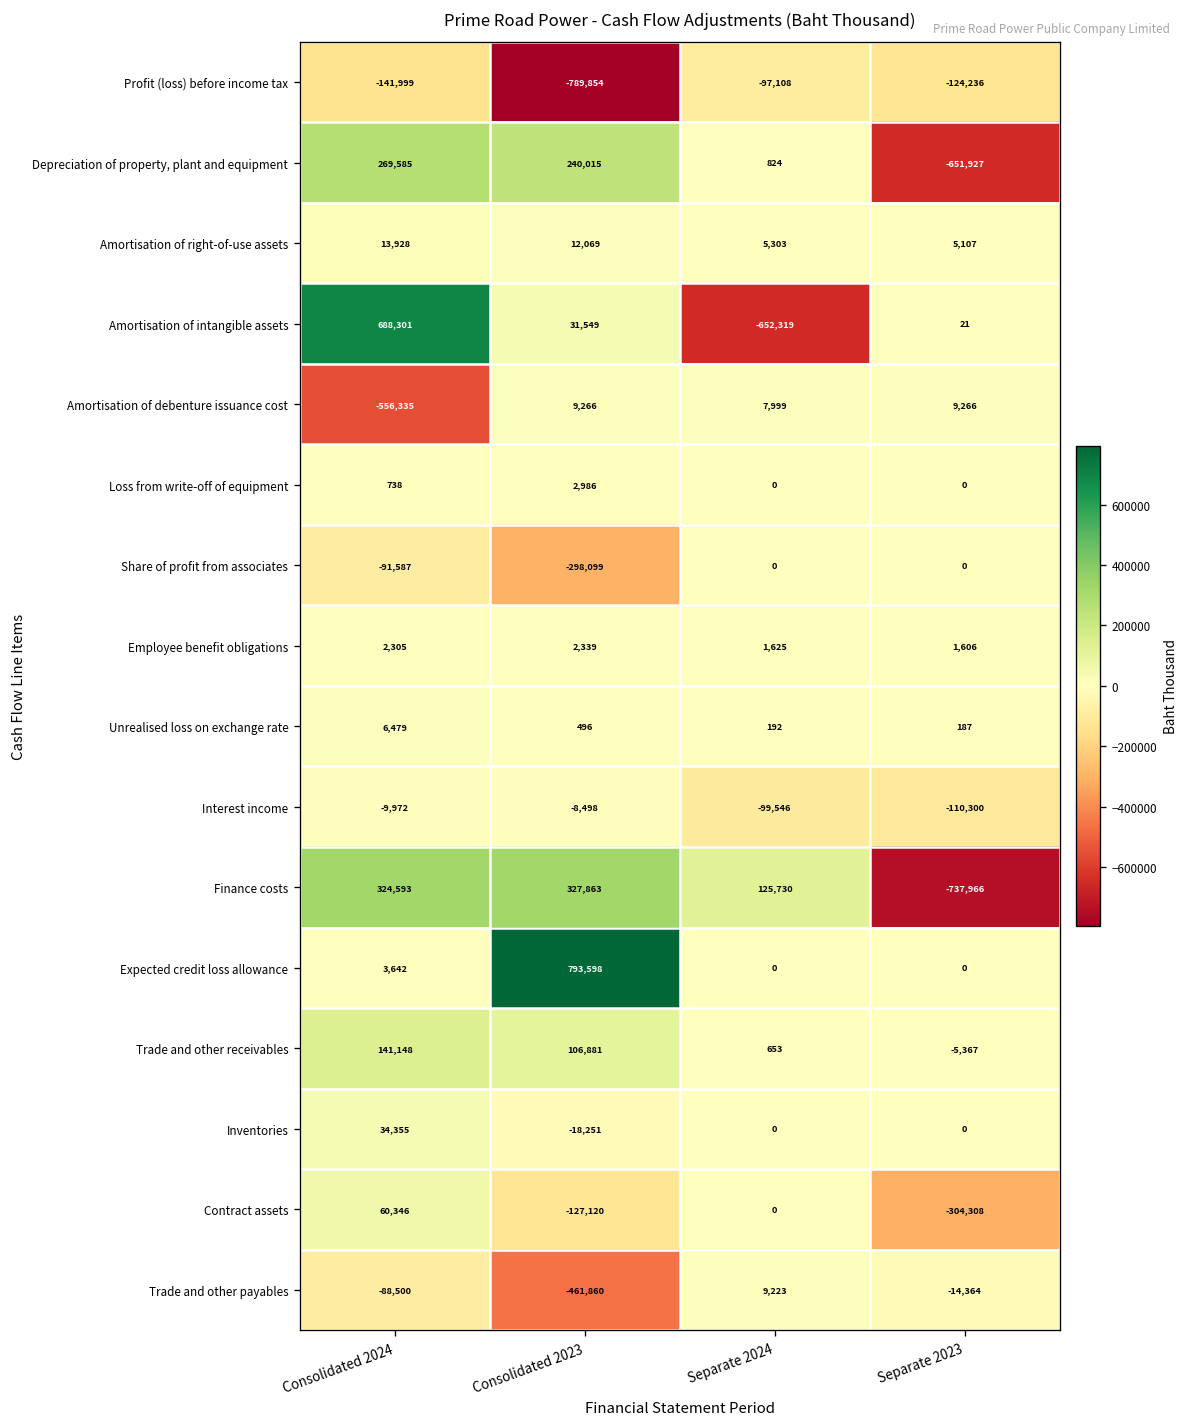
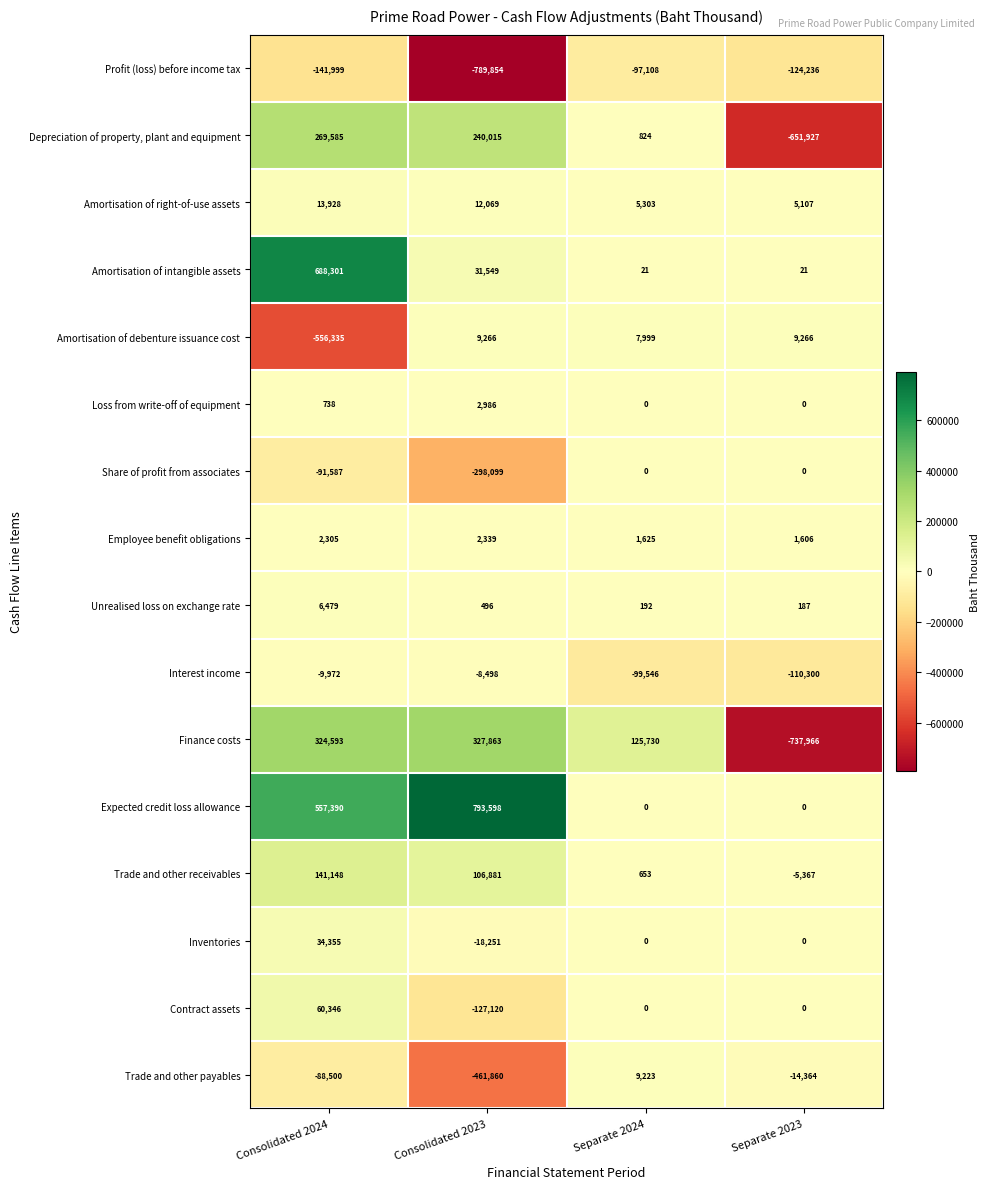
  {
    "Profit (loss) before income tax": {
      "Consolidated 2024": "-141,999",
      "Consolidated 2023": "-789,854",
      "Separate 2024": "-97,108",
      "Separate 2023": "-124,236"
    },
    "Depreciation of property, plant and equipment": {
      "Consolidated 2024": "269,585",
      "Consolidated 2023": "240,015",
      "Separate 2024": "824",
      "Separate 2023": "-651,927"
    },
    "Amortisation of right-of-use assets": {
      "Consolidated 2024": "13,928",
      "Consolidated 2023": "12,069",
      "Separate 2024": "5,303",
      "Separate 2023": "5,107"
    },
    "Amortisation of intangible assets": {
      "Consolidated 2024": "688,301",
      "Consolidated 2023": "31,549",
-     "Separate 2024": "-652,319",
+     "Separate 2024": "21",
      "Separate 2023": "21"
    },
    "Amortisation of debenture issuance cost": {
      "Consolidated 2024": "-556,335",
      "Consolidated 2023": "9,266",
      "Separate 2024": "7,999",
      "Separate 2023": "9,266"
    },
    "Loss from write-off of equipment": {
      "Consolidated 2024": "738",
      "Consolidated 2023": "2,986",
      "Separate 2024": "0",
      "Separate 2023": "0"
    },
    "Share of profit from associates": {
      "Consolidated 2024": "-91,587",
      "Consolidated 2023": "-298,099",
      "Separate 2024": "0",
      "Separate 2023": "0"
    },
    "Employee benefit obligations": {
      "Consolidated 2024": "2,305",
      "Consolidated 2023": "2,339",
      "Separate 2024": "1,625",
      "Separate 2023": "1,606"
    },
    "Unrealised loss on exchange rate": {
      "Consolidated 2024": "6,479",
      "Consolidated 2023": "496",
      "Separate 2024": "192",
      "Separate 2023": "187"
    },
    "Interest income": {
      "Consolidated 2024": "-9,972",
      "Consolidated 2023": "-8,498",
      "Separate 2024": "-99,546",
      "Separate 2023": "-110,300"
    },
    "Finance costs": {
      "Consolidated 2024": "324,593",
      "Consolidated 2023": "327,863",
      "Separate 2024": "125,730",
      "Separate 2023": "-737,966"
    },
    "Expected credit loss allowance": {
-     "Consolidated 2024": "3,642",
+     "Consolidated 2024": "557,390",
      "Consolidated 2023": "793,598",
      "Separate 2024": "0",
      "Separate 2023": "0"
    },
    "Trade and other receivables": {
      "Consolidated 2024": "141,148",
      "Consolidated 2023": "106,881",
      "Separate 2024": "653",
      "Separate 2023": "-5,367"
    },
    "Inventories": {
      "Consolidated 2024": "34,355",
      "Consolidated 2023": "-18,251",
      "Separate 2024": "0",
      "Separate 2023": "0"
    },
    "Contract assets": {
      "Consolidated 2024": "60,346",
      "Consolidated 2023": "-127,120",
      "Separate 2024": "0",
-     "Separate 2023": "-304,308"
+     "Separate 2023": "0"
    },
    "Trade and other payables": {
      "Consolidated 2024": "-88,500",
      "Consolidated 2023": "-461,860",
      "Separate 2024": "9,223",
      "Separate 2023": "-14,364"
    }
  }
